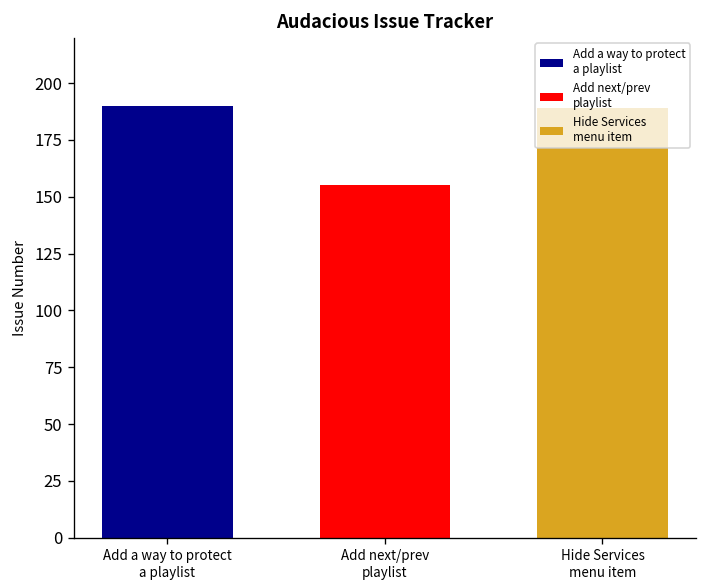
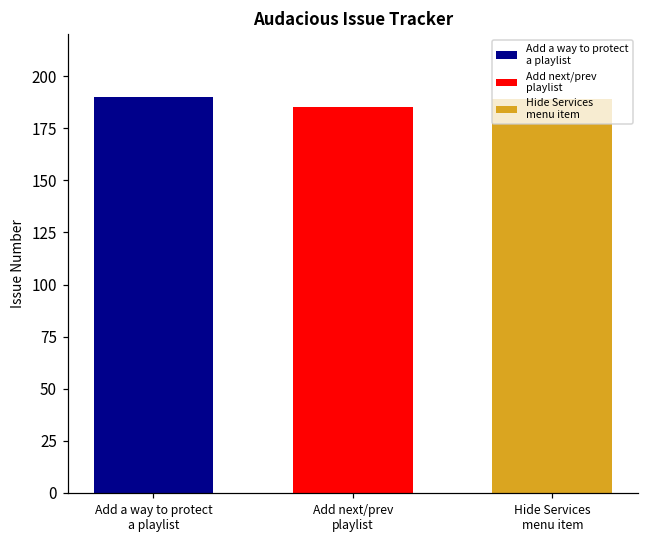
  {
    "Add a way to protect a playlist": 190,
-   "Add next/prev playlist": 155
+   "Add next/prev playlist": 185
  }
